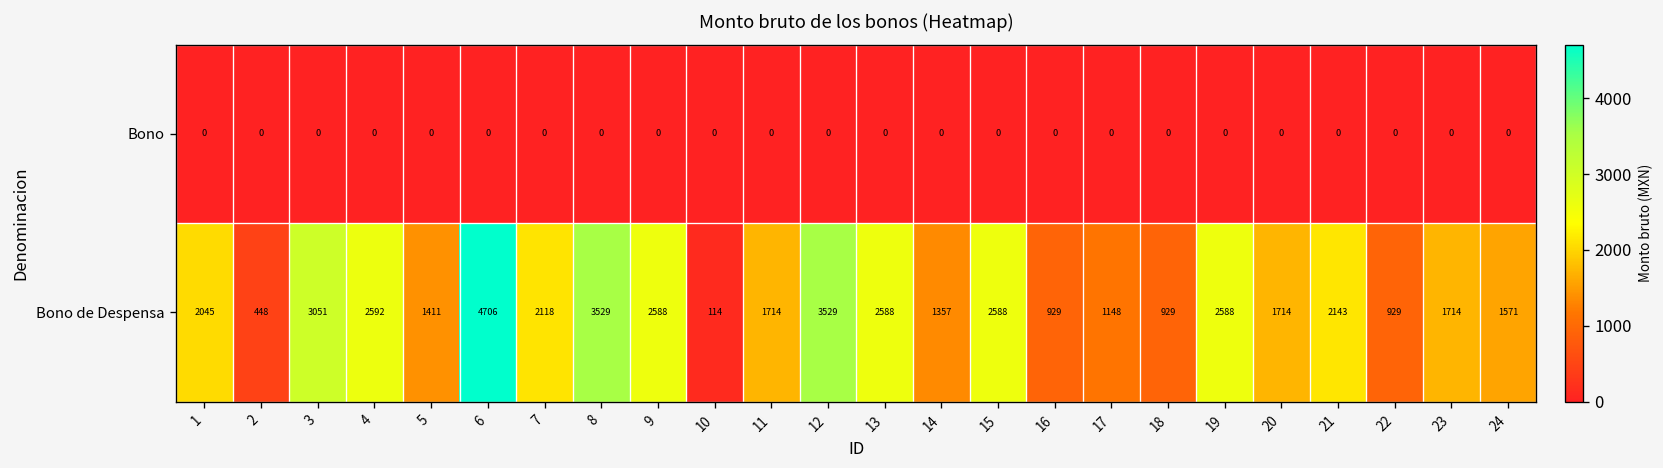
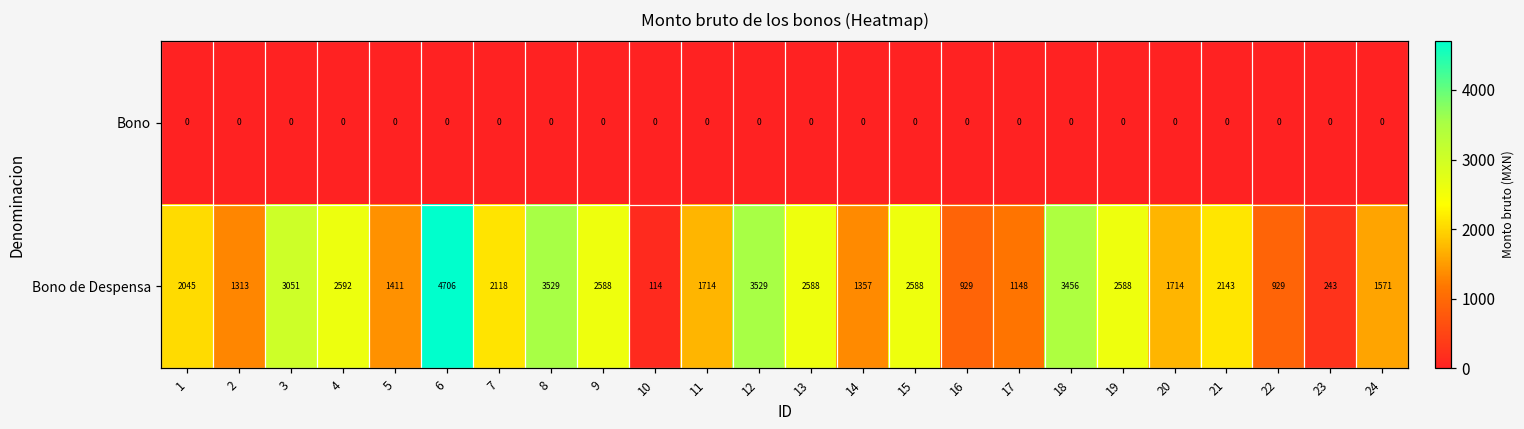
  {
    "Bono": {
      "1": 0,
      "2": 0,
      "3": 0,
      "4": 0,
      "5": 0,
      "6": 0,
      "7": 0,
      "8": 0,
      "9": 0,
      "10": 0,
      "11": 0,
      "12": 0,
      "13": 0,
      "14": 0,
      "15": 0,
      "16": 0,
      "17": 0,
      "18": 0,
      "19": 0,
      "20": 0,
      "21": 0,
      "22": 0,
      "23": 0,
      "24": 0
    },
    "Bono de Despensa": {
      "1": 2045,
-     "2": 448,
+     "2": 1313,
      "3": 3051,
      "4": 2592,
      "5": 1411,
      "6": 4706,
      "7": 2118,
      "8": 3529,
      "9": 2588,
      "10": 114,
      "11": 1714,
      "12": 3529,
      "13": 2588,
      "14": 1357,
      "15": 2588,
      "16": 929,
      "17": 1148,
-     "18": 929,
+     "18": 3456,
      "19": 2588,
      "20": 1714,
      "21": 2143,
      "22": 929,
-     "23": 1714,
+     "23": 243,
      "24": 1571
    }
  }
